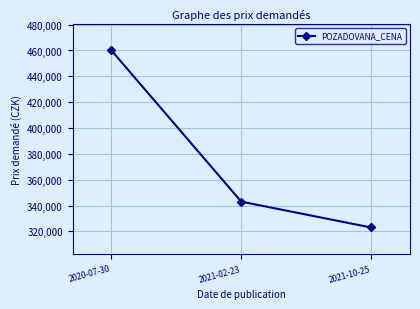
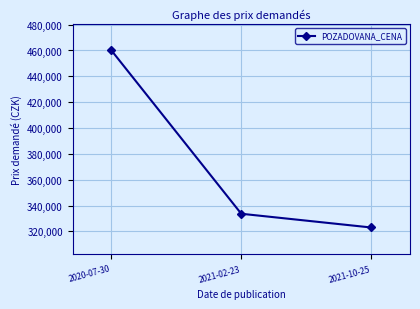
  {
    "2020-07-30": "460,000",
-   "2021-02-23": "343,000",
+   "2021-02-23": "334,000",
    "2021-10-25": "323,000"
  }
